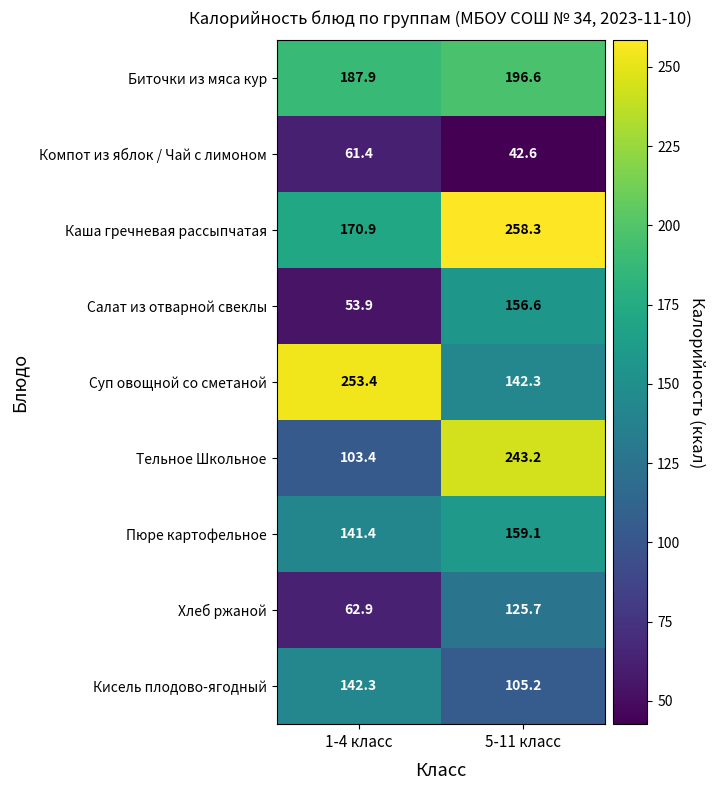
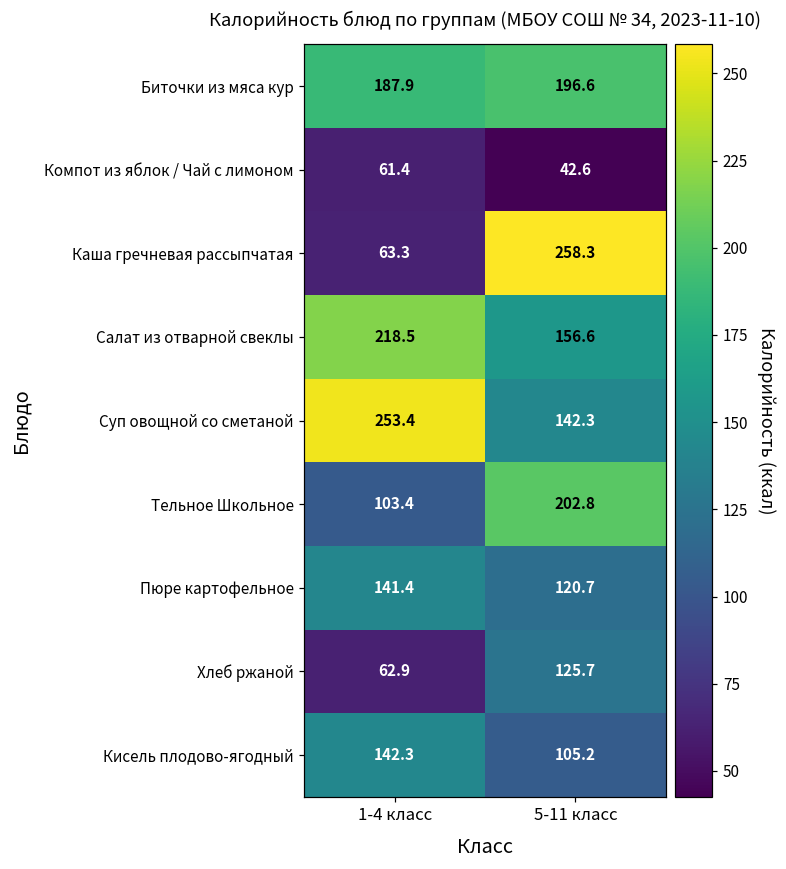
  {
    "Биточки из мяса кур": {
      "1-4 класс": 187.9,
      "5-11 класс": 196.6
    },
    "Компот из яблок / Чай с лимоном": {
      "1-4 класс": 61.4,
      "5-11 класс": 42.6
    },
    "Каша гречневая рассыпчатая": {
-     "1-4 класс": 170.9,
+     "1-4 класс": 63.3,
      "5-11 класс": 258.3
    },
    "Салат из отварной свеклы": {
-     "1-4 класс": 53.9,
+     "1-4 класс": 218.5,
      "5-11 класс": 156.6
    },
    "Суп овощной со сметаной": {
      "1-4 класс": 253.4,
      "5-11 класс": 142.3
    },
    "Тельное Школьное": {
      "1-4 класс": 103.4,
-     "5-11 класс": 243.2
+     "5-11 класс": 202.8
    },
    "Пюре картофельное": {
      "1-4 класс": 141.4,
-     "5-11 класс": 159.1
+     "5-11 класс": 120.7
    },
    "Хлеб ржаной": {
      "1-4 класс": 62.9,
      "5-11 класс": 125.7
    },
    "Кисель плодово-ягодный": {
      "1-4 класс": 142.3,
      "5-11 класс": 105.2
    }
  }
